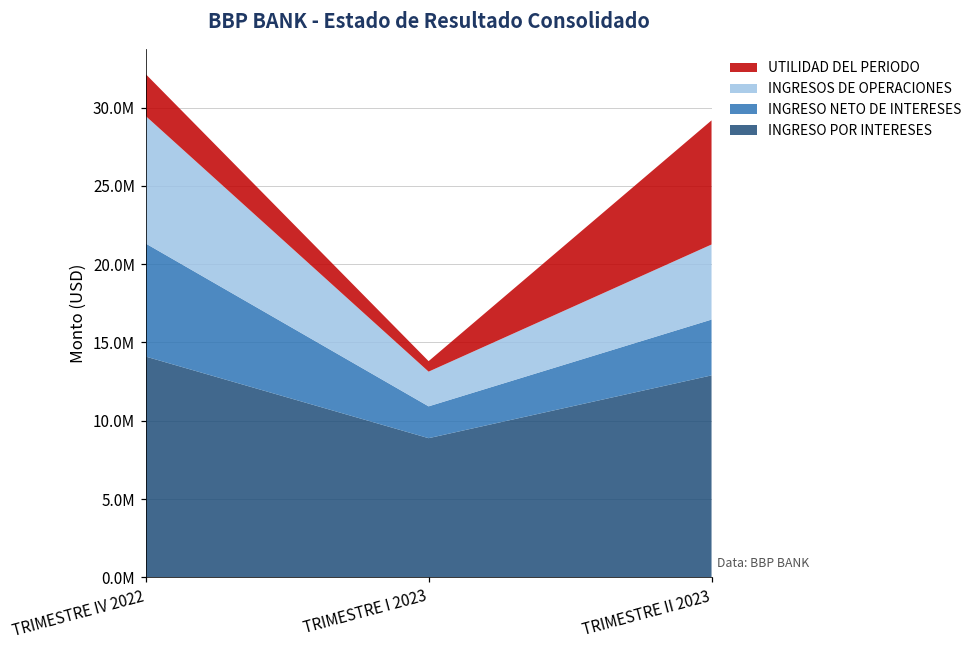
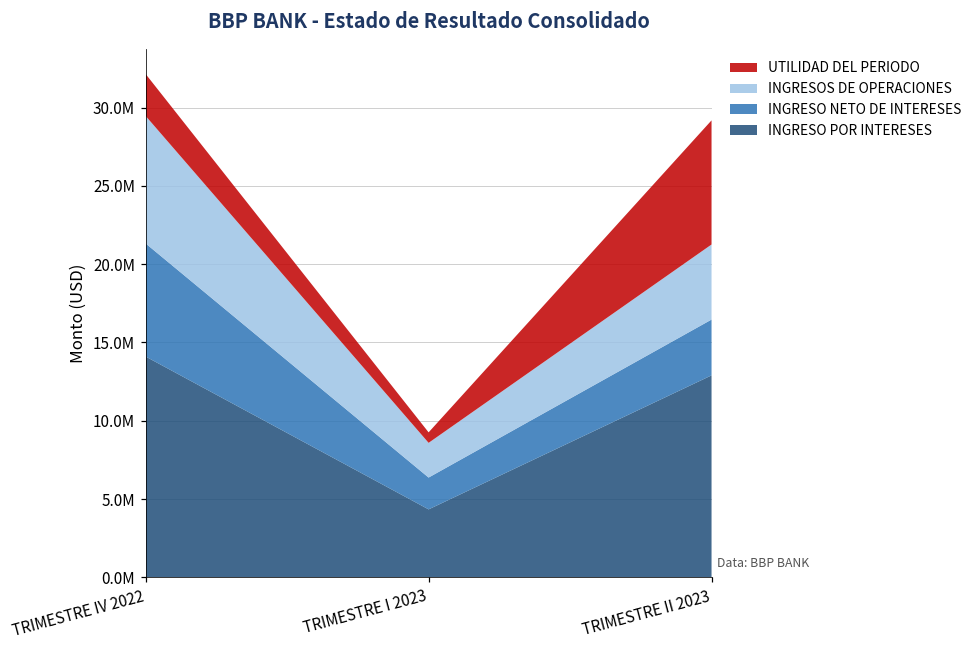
  {
    "INGRESO POR INTERESES": {
      "TRIMESTRE IV 2022": 14100000,
-     "TRIMESTRE I 2023": 8900000,
+     "TRIMESTRE I 2023": 4300000,
      "TRIMESTRE II 2023": 12900000
    },
    "INGRESO NETO DE INTERESES": {
      "TRIMESTRE IV 2022": 7200000,
      "TRIMESTRE I 2023": 2000000,
      "TRIMESTRE II 2023": 3600000
    },
    "INGRESOS DE OPERACIONES": {
      "TRIMESTRE IV 2022": 8100000,
      "TRIMESTRE I 2023": 2200000,
      "TRIMESTRE II 2023": 4800000
    },
    "UTILIDAD DEL PERIODO": {
      "TRIMESTRE IV 2022": 2700000,
      "TRIMESTRE I 2023": 700000,
      "TRIMESTRE II 2023": 7900000
    }
  }
